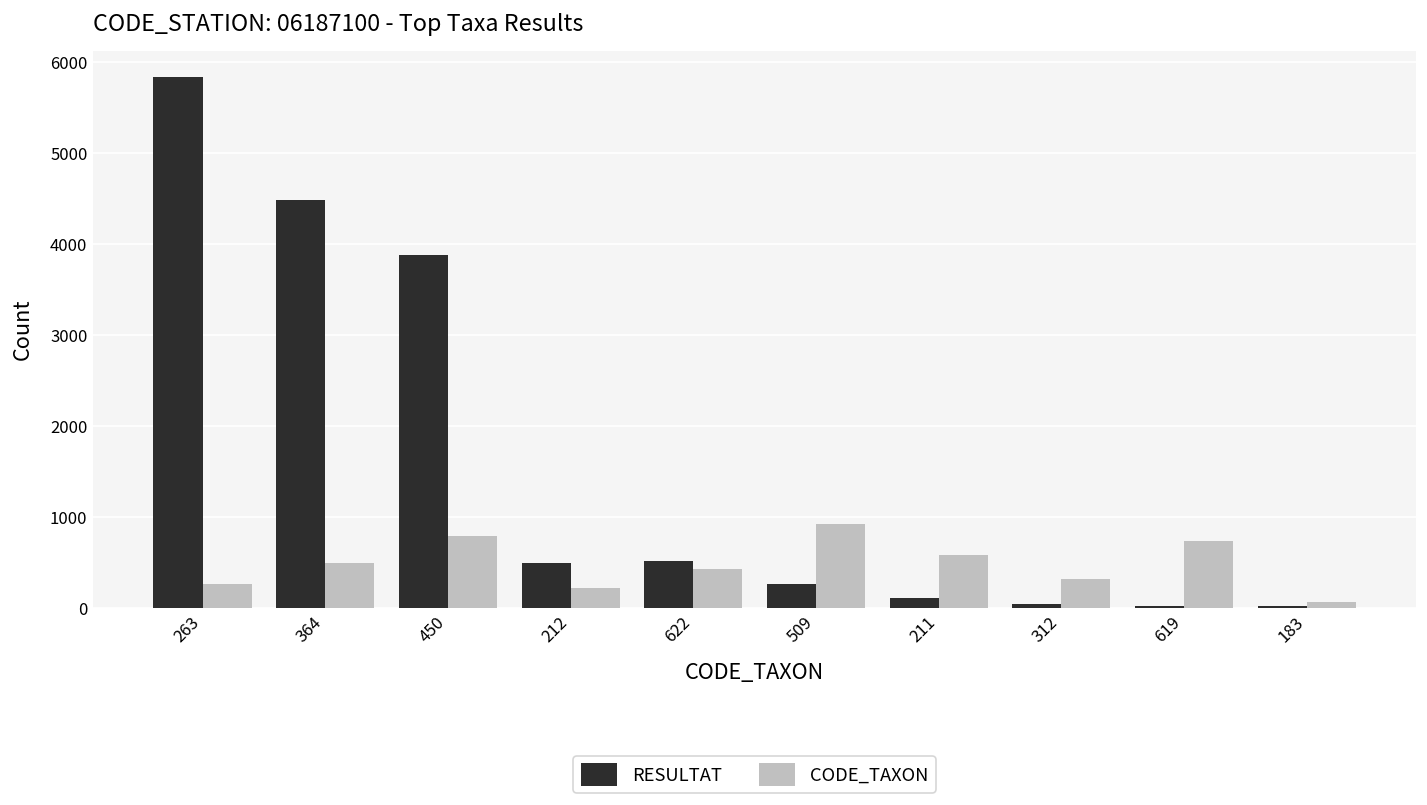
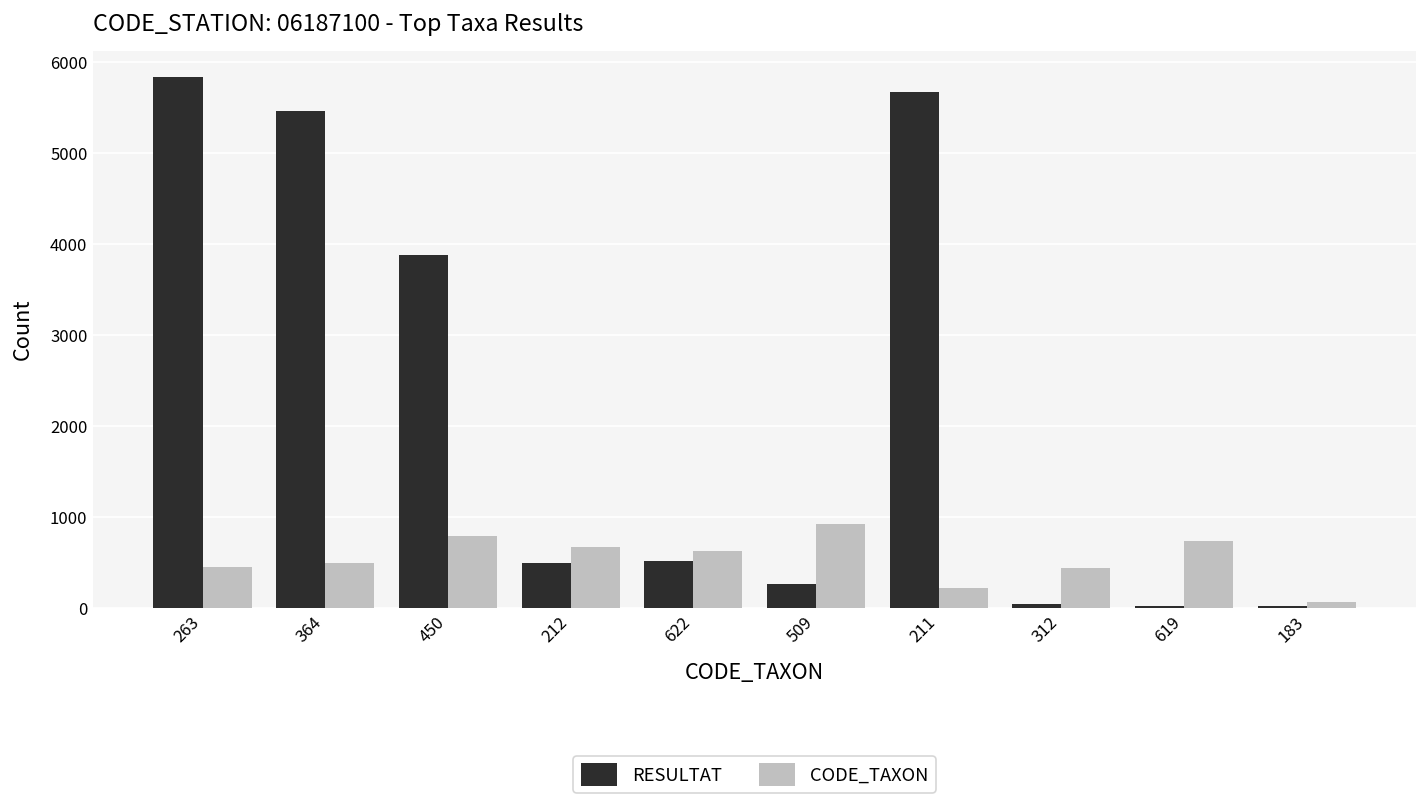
  {
    "RESULTAT": {
      "263": 5800,
-     "364": 4500,
+     "364": 5500,
      "450": 3900,
      "212": 500,
      "622": 500,
      "509": 300,
-     "211": 100,
+     "211": 5700,
      "312": 0
    },
    "CODE_TAXON": {
-     "263": 300,
+     "263": 400,
      "364": 500,
      "450": 800,
-     "212": 200,
-     "622": 400,
+     "212": 700,
+     "622": 600,
      "509": 900,
-     "211": 600,
-     "312": 300,
+     "211": 200,
+     "312": 400,
      "619": 700,
      "183": 100
    }
  }
